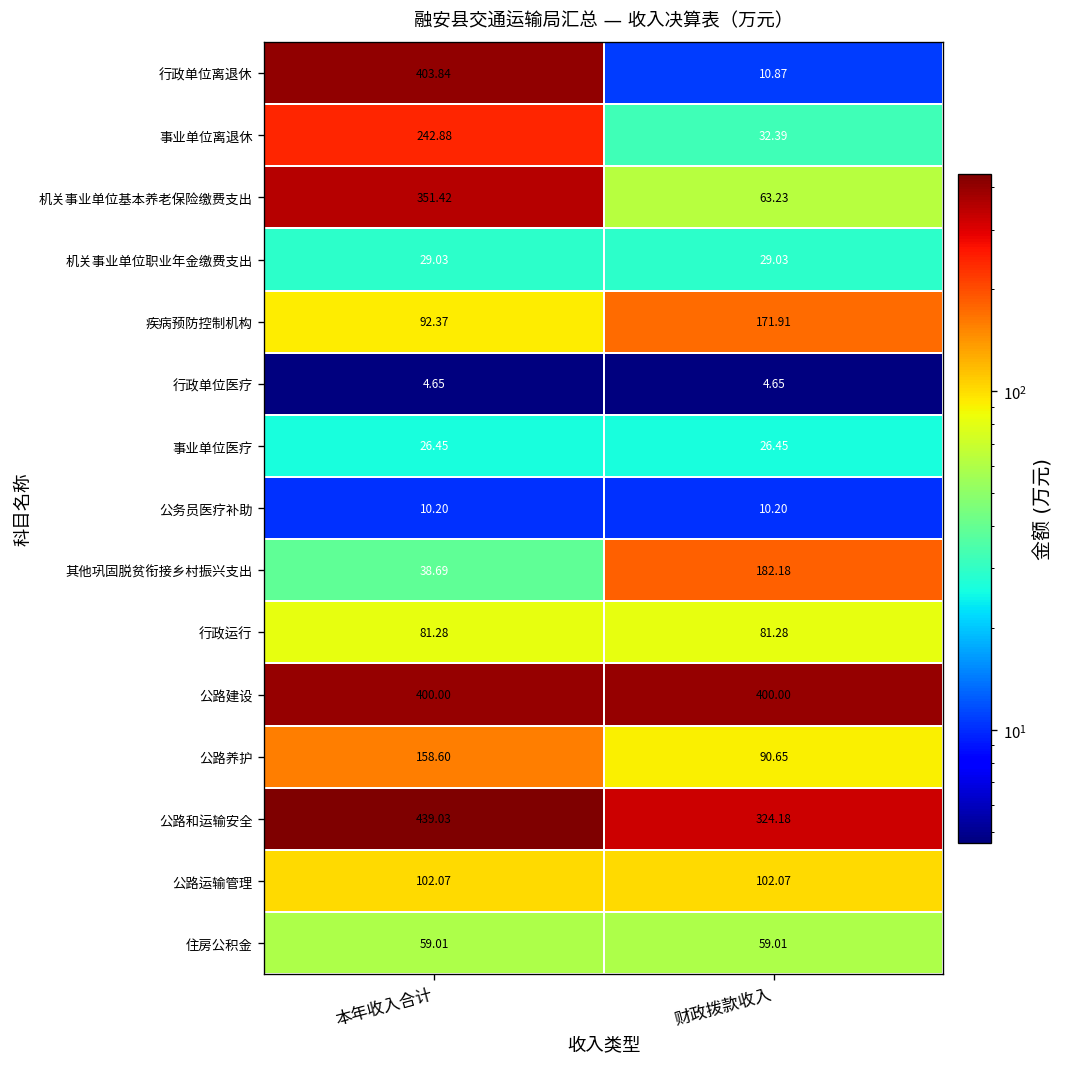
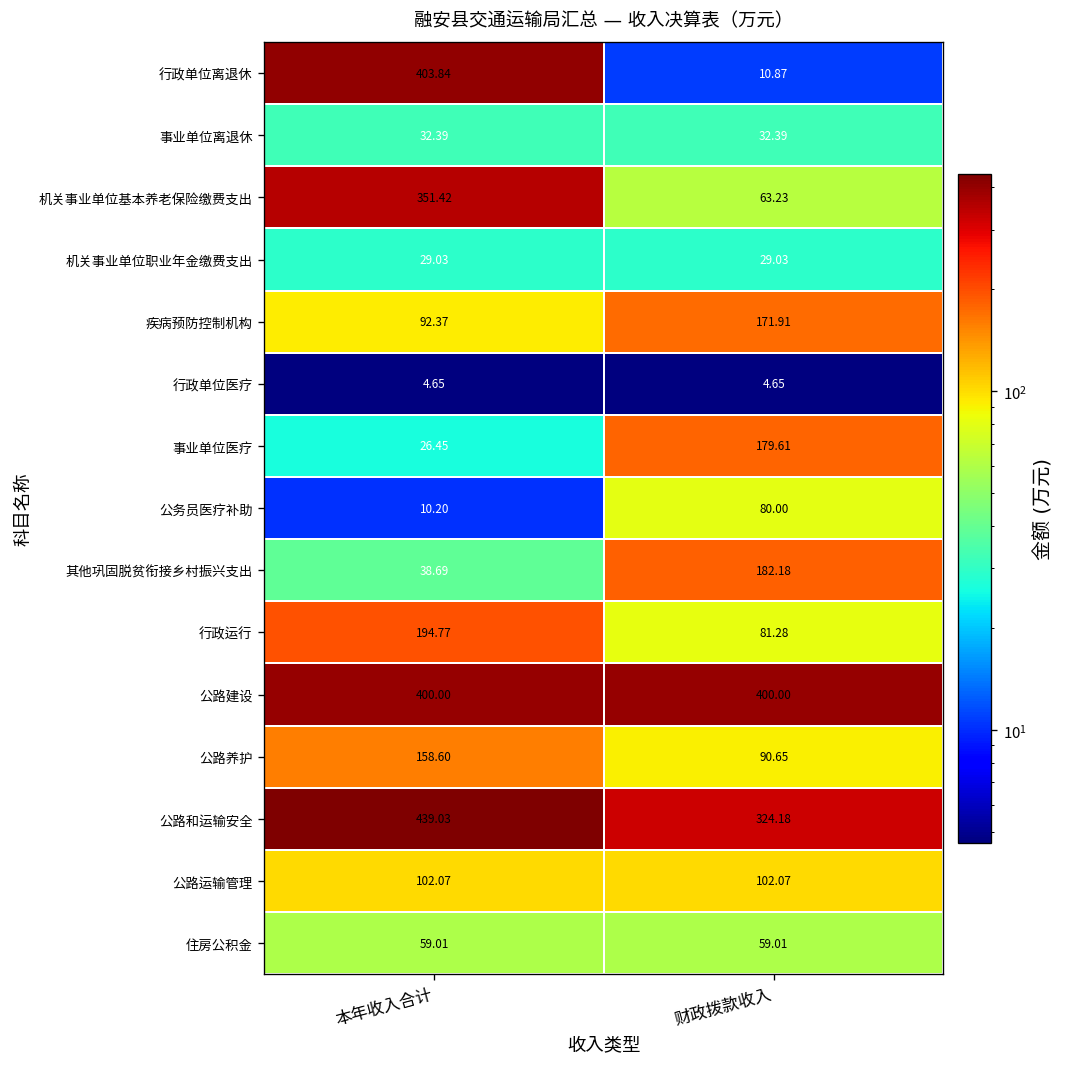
  {
    "行政单位离退休": {
      "本年收入合计": 403.84,
      "财政拨款收入": 10.87
    },
    "事业单位离退休": {
-     "本年收入合计": 242.88,
+     "本年收入合计": 32.39,
      "财政拨款收入": 32.39
    },
    "机关事业单位基本养老保险缴费支出": {
      "本年收入合计": 351.42,
      "财政拨款收入": 63.23
    },
    "机关事业单位职业年金缴费支出": {
      "本年收入合计": 29.03,
      "财政拨款收入": 29.03
    },
    "疾病预防控制机构": {
      "本年收入合计": 92.37,
      "财政拨款收入": 171.91
    },
    "行政单位医疗": {
      "本年收入合计": 4.65,
      "财政拨款收入": 4.65
    },
    "事业单位医疗": {
      "本年收入合计": 26.45,
-     "财政拨款收入": 26.45
+     "财政拨款收入": 179.61
    },
    "公务员医疗补助": {
      "本年收入合计": 10.20,
-     "财政拨款收入": 10.20
+     "财政拨款收入": 80.00
    },
    "其他巩固脱贫衔接乡村振兴支出": {
      "本年收入合计": 38.69,
      "财政拨款收入": 182.18
    },
    "行政运行": {
-     "本年收入合计": 81.28,
+     "本年收入合计": 194.77,
      "财政拨款收入": 81.28
    },
    "公路建设": {
      "本年收入合计": 400.00,
      "财政拨款收入": 400.00
    },
    "公路养护": {
      "本年收入合计": 158.60,
      "财政拨款收入": 90.65
    },
    "公路和运输安全": {
      "本年收入合计": 439.03,
      "财政拨款收入": 324.18
    },
    "公路运输管理": {
      "本年收入合计": 102.07,
      "财政拨款收入": 102.07
    },
    "住房公积金": {
      "本年收入合计": 59.01,
      "财政拨款收入": 59.01
    }
  }
